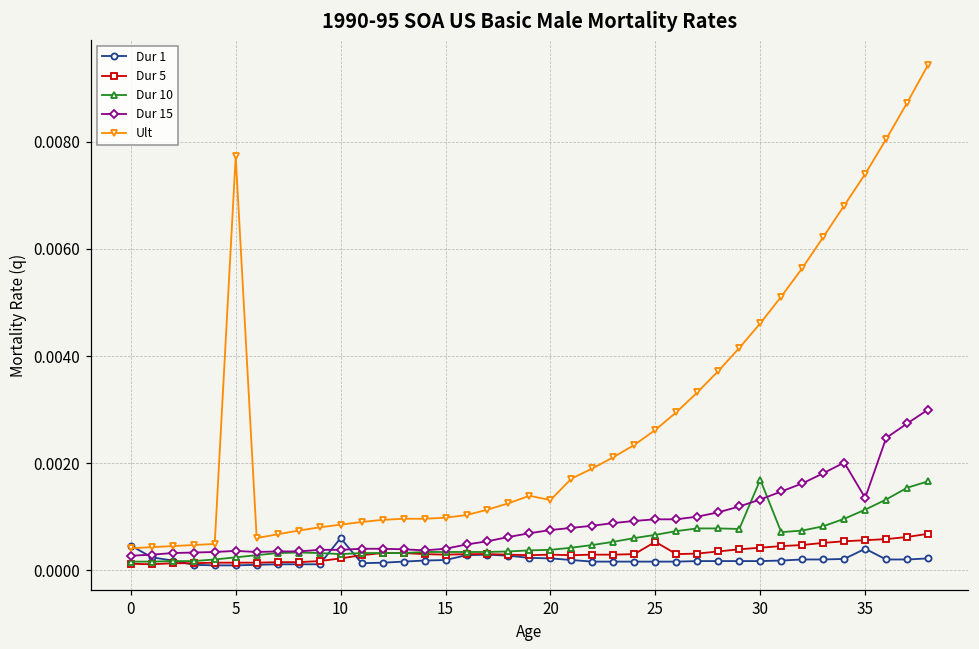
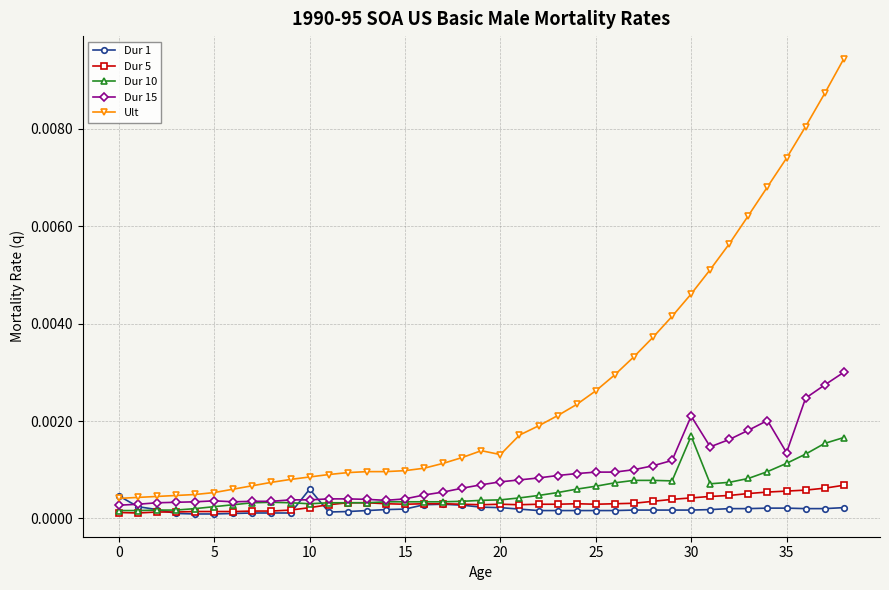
  {
    "Dur 1": {
      "10": 0.0006,
      "15": 0.0002,
      "20": 0.0002,
      "25": 0.0002,
      "30": 0.0002,
-     "35": 0.0004
+     "35": 0.0002
    },
    "Dur 5": {
      "10": 0.0002,
      "20": 0.0003,
-     "25": 0.0005,
+     "25": 0.0003,
      "30": 0.0004,
      "35": 0.0006
    },
    "Dur 10": {
      "5": 0.0002,
      "10": 0.0003,
      "20": 0.0004,
      "25": 0.0007,
      "30": 0.0017,
      "35": 0.0011
    },
    "Dur 15": {
      "0": 0.0003,
      "5": 0.0004,
      "10": 0.0004,
      "15": 0.0004,
      "20": 0.0008,
      "25": 0.0010,
-     "30": 0.0013,
+     "30": 0.0021,
      "35": 0.0014
    },
    "Ult": {
-     "5": 0.0077,
+     "5": 0.0005,
      "10": 0.0009,
      "15": 0.0010,
      "20": 0.0013,
      "25": 0.0026,
      "30": 0.0046,
      "35": 0.0074
    }
  }
